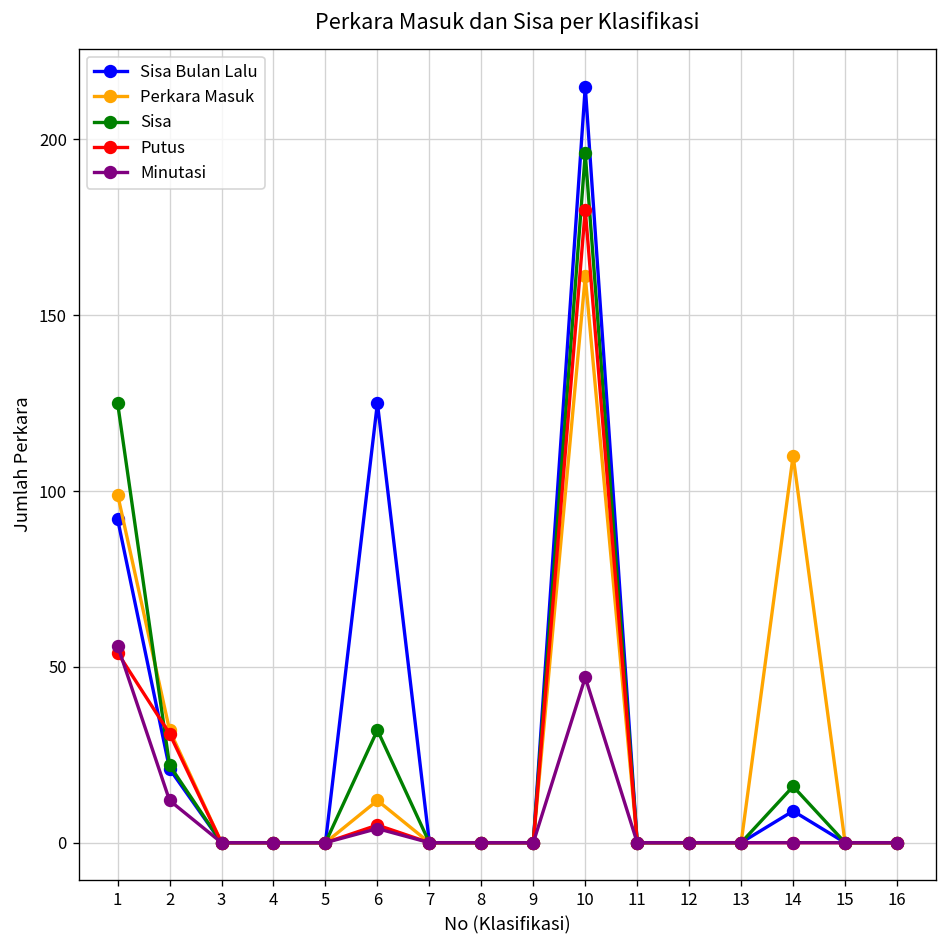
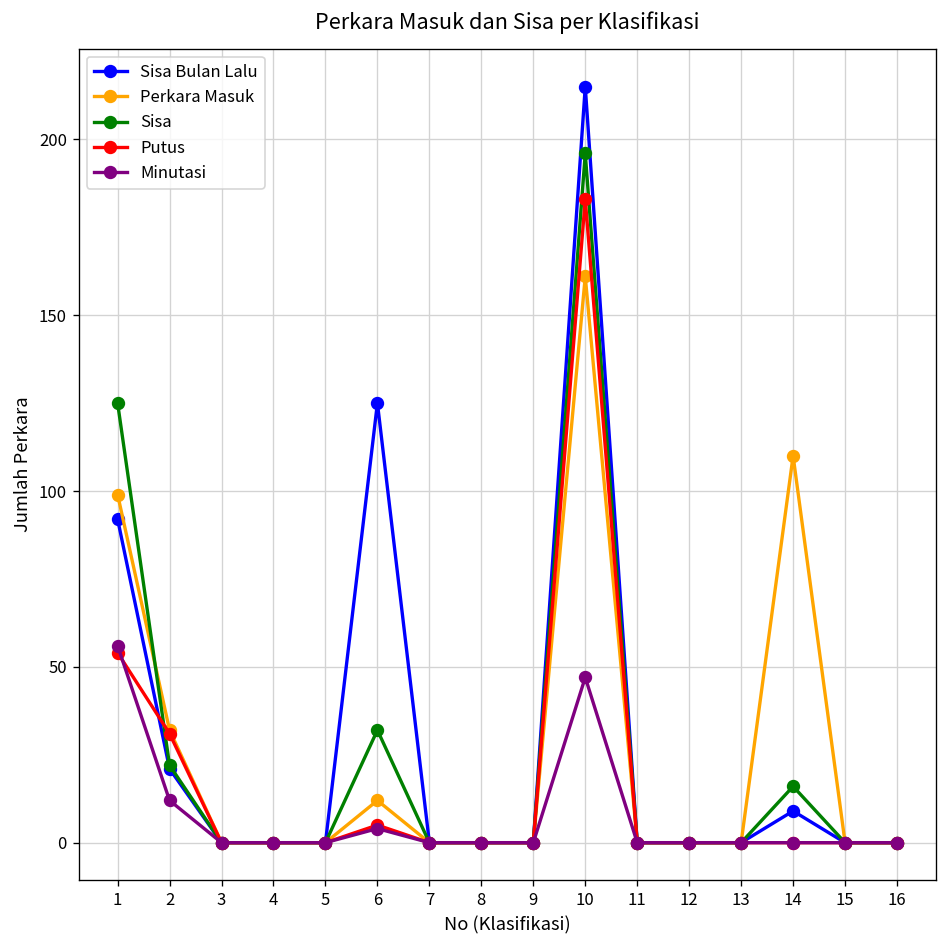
  {
    "Sisa Bulan Lalu": {
      "1": 92,
      "2": 21,
      "6": 125,
      "10": 215,
      "14": 9
    },
    "Perkara Masuk": {
      "1": 99,
      "2": 32,
      "6": 12,
      "10": 161,
      "14": 110
    },
    "Sisa": {
      "1": 125,
      "2": 22,
      "6": 32,
      "10": 196,
      "14": 16
    },
    "Putus": {
      "1": 54,
      "2": 31,
      "6": 5,
-     "10": 180
+     "10": 183
    },
    "Minutasi": {
      "1": 56,
      "2": 12,
      "6": 4,
      "10": 47
    }
  }
